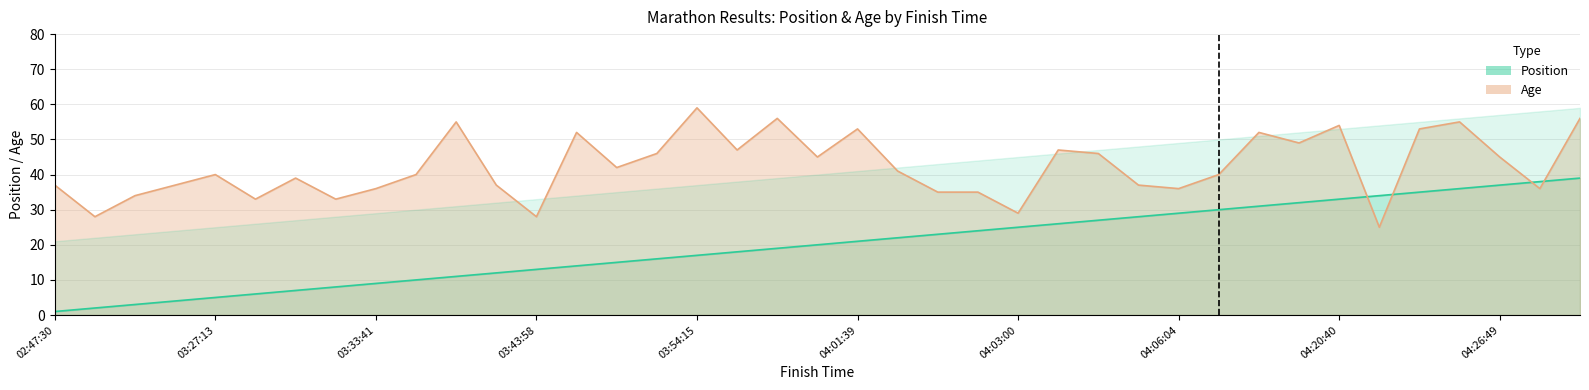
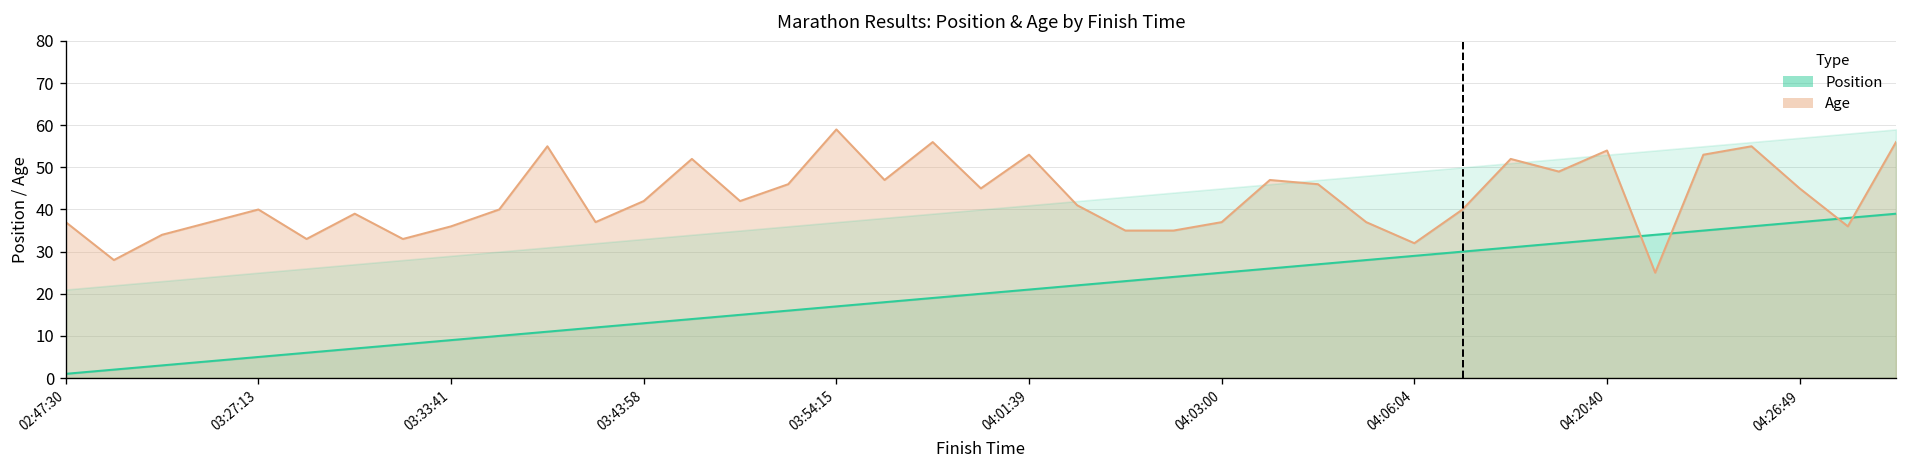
  {
    "Age": {
      "02:47:30": 37,
      "03:27:13": 40,
      "03:33:41": 36,
-     "03:43:58": 28,
+     "03:43:58": 42,
      "03:54:15": 59,
      "04:01:39": 53,
-     "04:03:00": 29,
-     "04:06:04": 36,
+     "04:03:00": 37,
+     "04:06:04": 32,
      "04:20:40": 54,
      "04:26:49": 45
    }
  }
